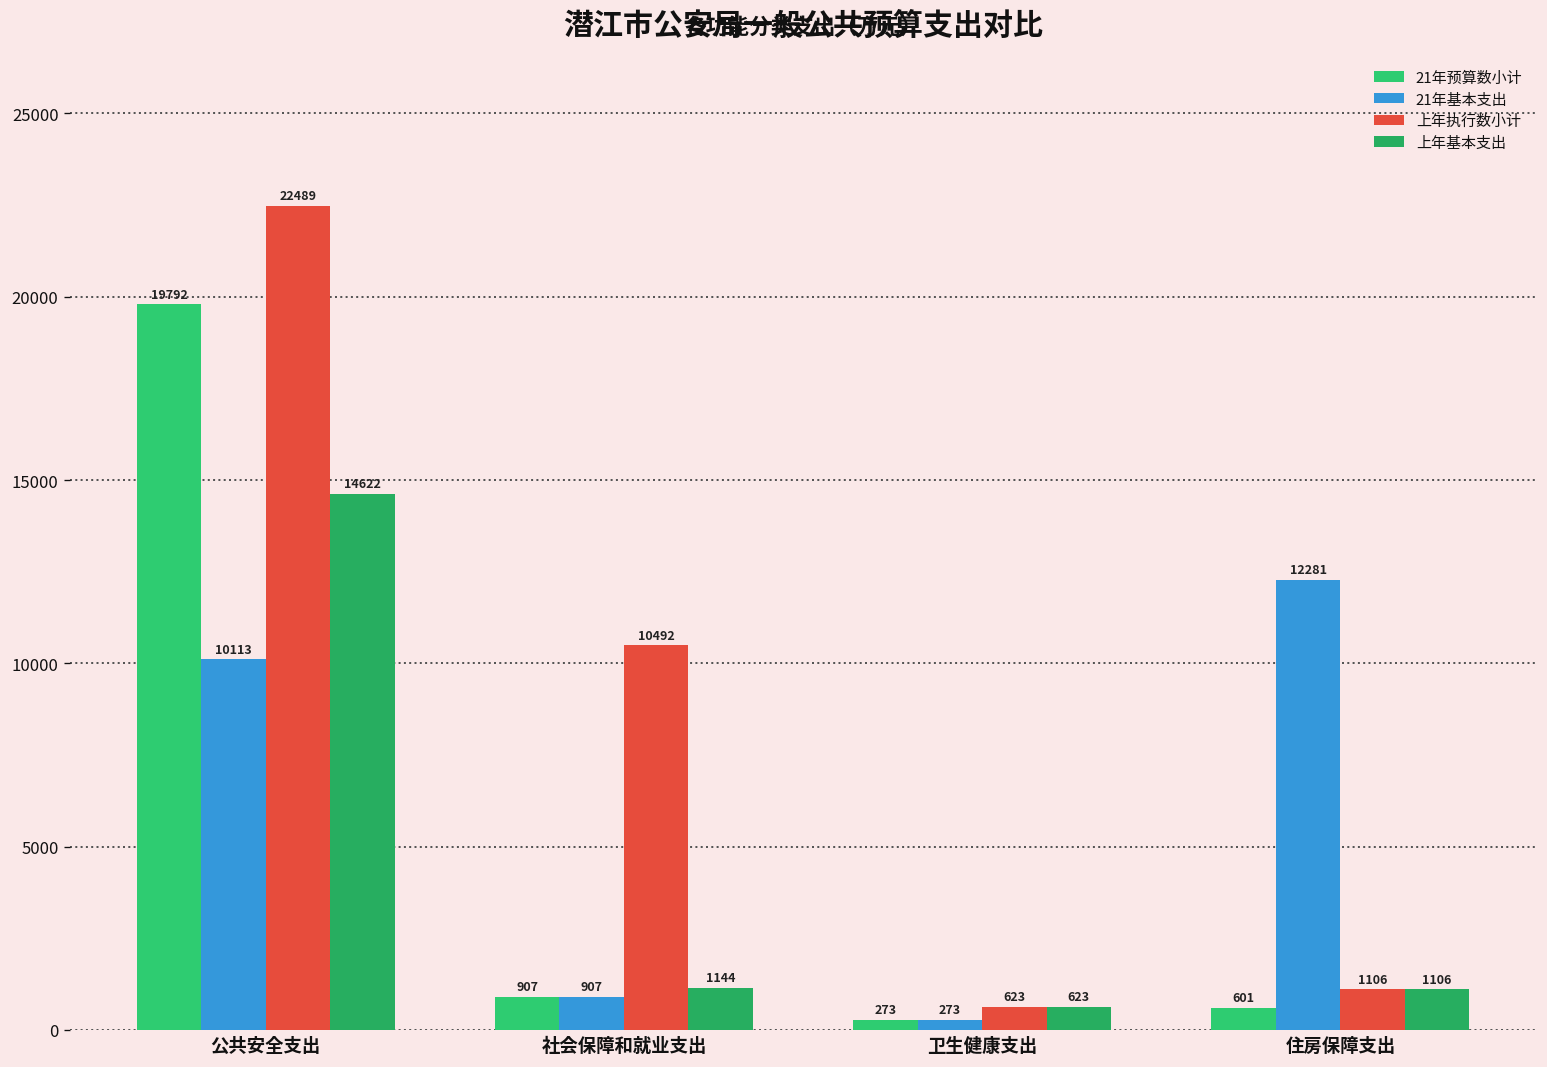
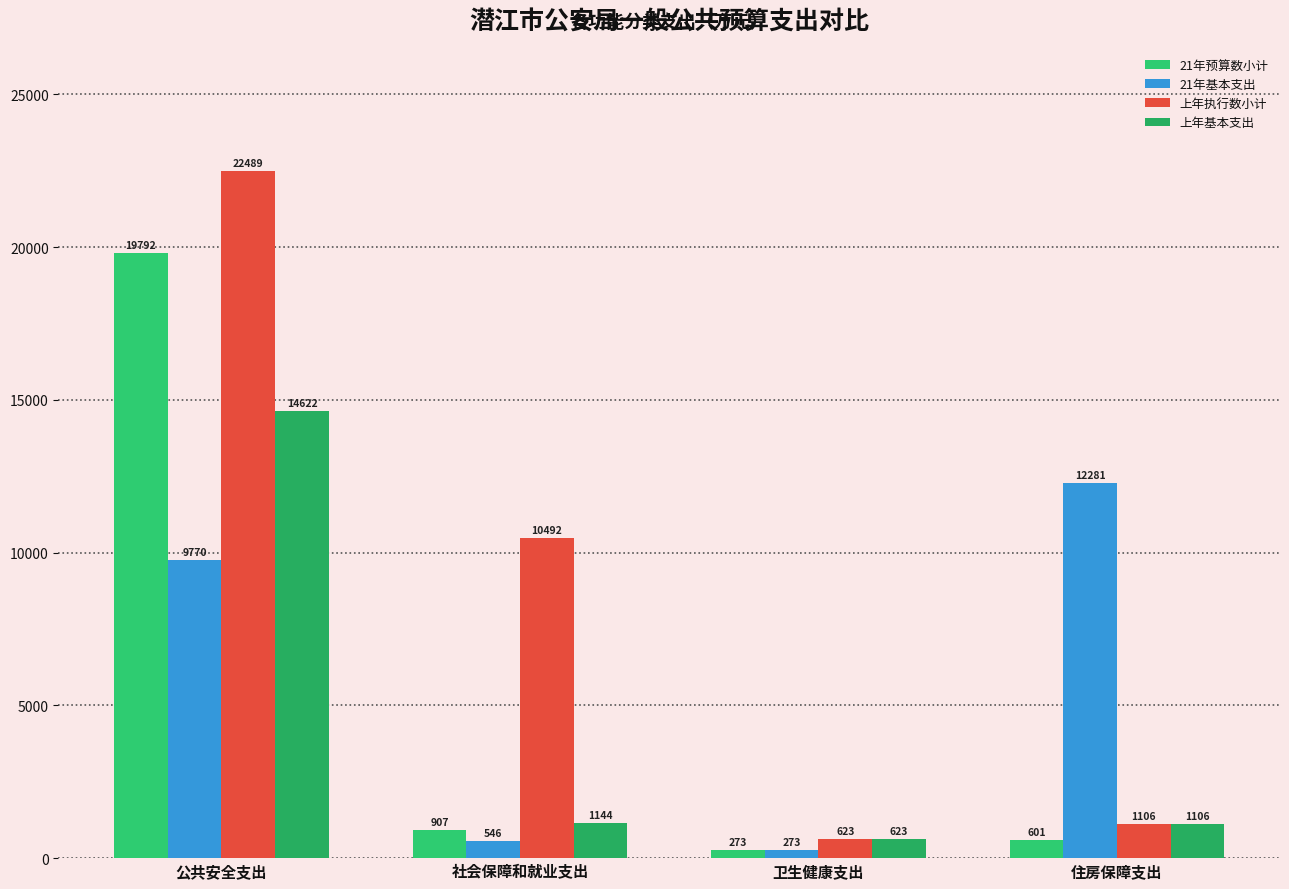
  {
    "21年基本支出": {
-     "公共安全支出": 10113,
-     "社会保障和就业支出": 907,
+     "公共安全支出": 9770,
+     "社会保障和就业支出": 546,
      "卫生健康支出": 273,
      "住房保障支出": 12281
    },
    "上年执行数小计": {
      "公共安全支出": 22489,
      "社会保障和就业支出": 10492,
      "卫生健康支出": 623,
      "住房保障支出": 1106
    }
  }
